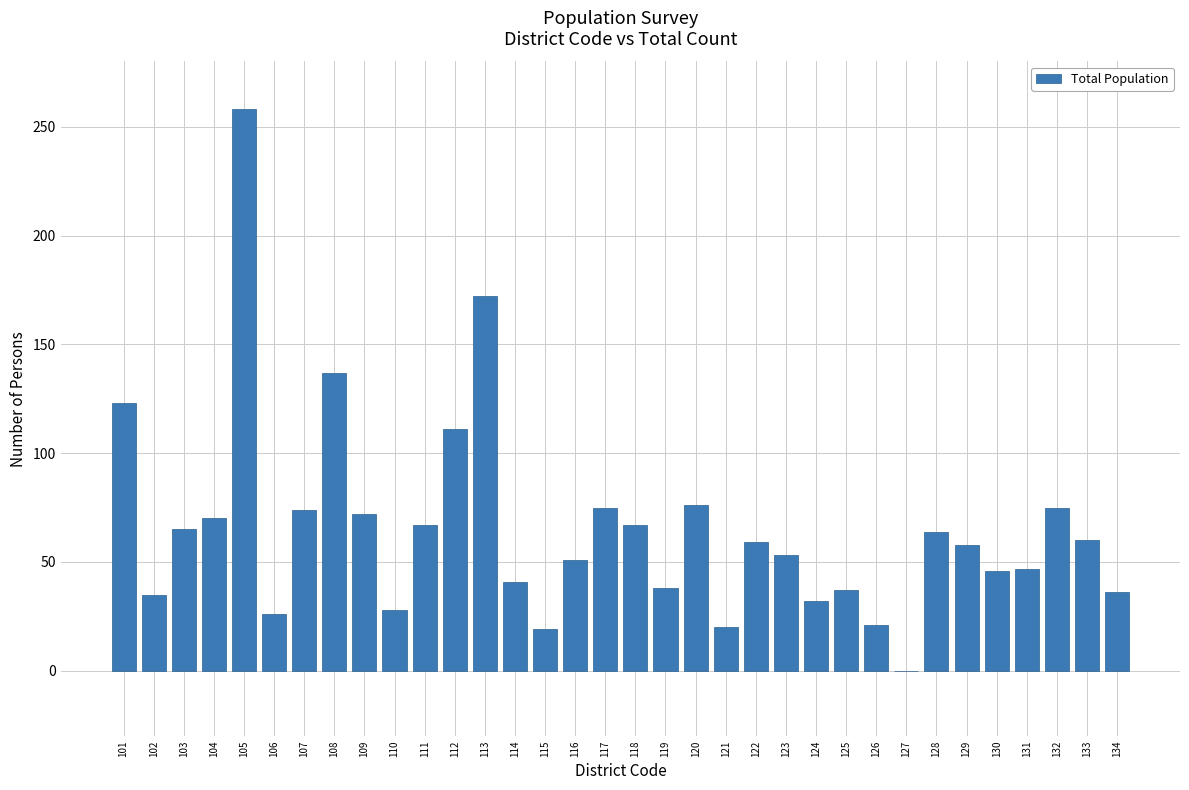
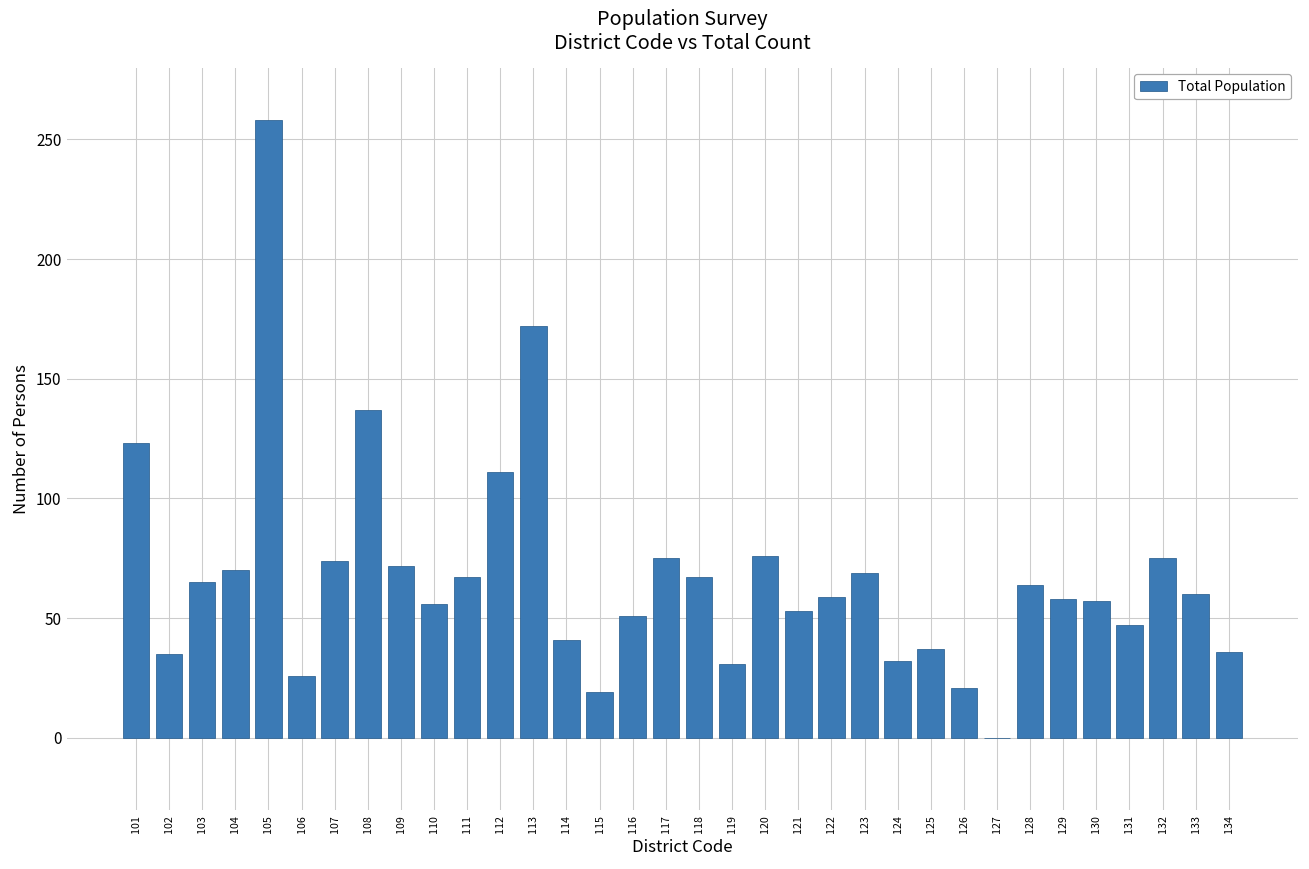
  {
    "101": 123,
    "102": 35,
    "103": 65,
    "104": 70,
    "105": 258,
    "106": 26,
    "107": 74,
    "108": 137,
    "109": 72,
-   "110": 28,
+   "110": 56,
    "111": 67,
    "112": 111,
    "113": 172,
    "114": 41,
    "115": 19,
    "116": 51,
    "117": 75,
    "118": 67,
-   "119": 38,
+   "119": 31,
    "120": 76,
-   "121": 20,
+   "121": 53,
    "122": 59,
-   "123": 53,
+   "123": 69,
    "124": 32,
    "125": 37,
    "126": 21,
    "127": 0,
    "128": 64,
    "129": 58,
-   "130": 46,
+   "130": 57,
    "131": 47,
    "132": 75,
    "133": 60,
    "134": 36
  }
